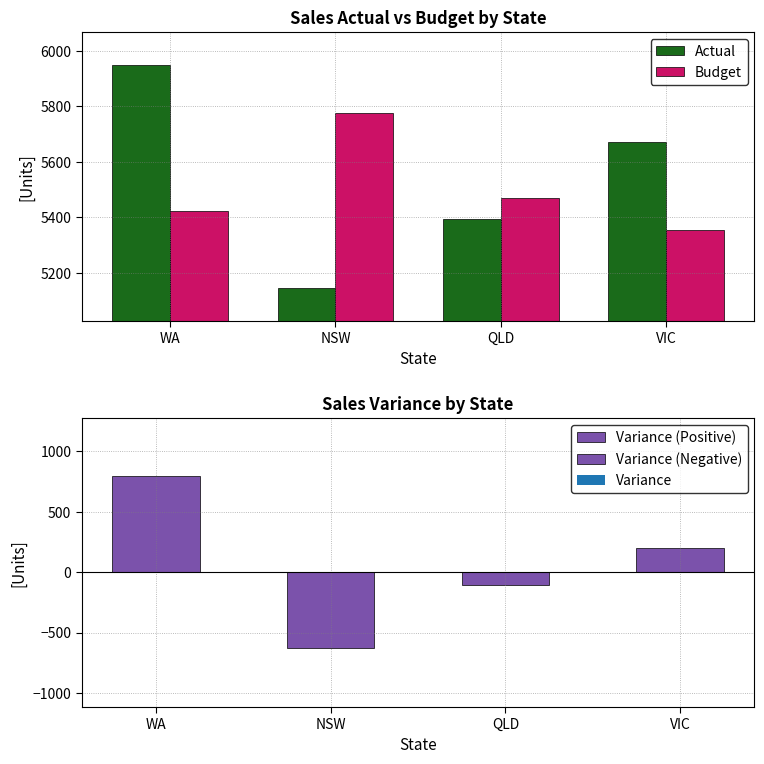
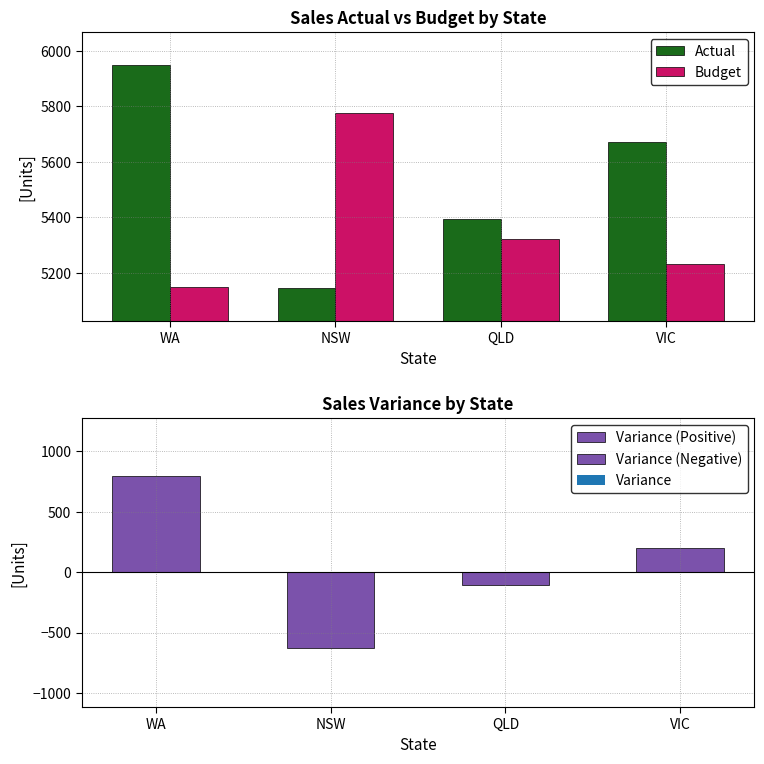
  {
    "Sales Actual vs Budget by State": {
      "Actual": {
        "WA": 5950,
        "NSW": 5150,
        "QLD": 5400,
        "VIC": 5670
      },
      "Budget": {
-       "WA": 5420,
+       "WA": 5150,
        "NSW": 5780,
-       "QLD": 5470,
-       "VIC": 5360
+       "QLD": 5320,
+       "VIC": 5230
      }
    }
  }
